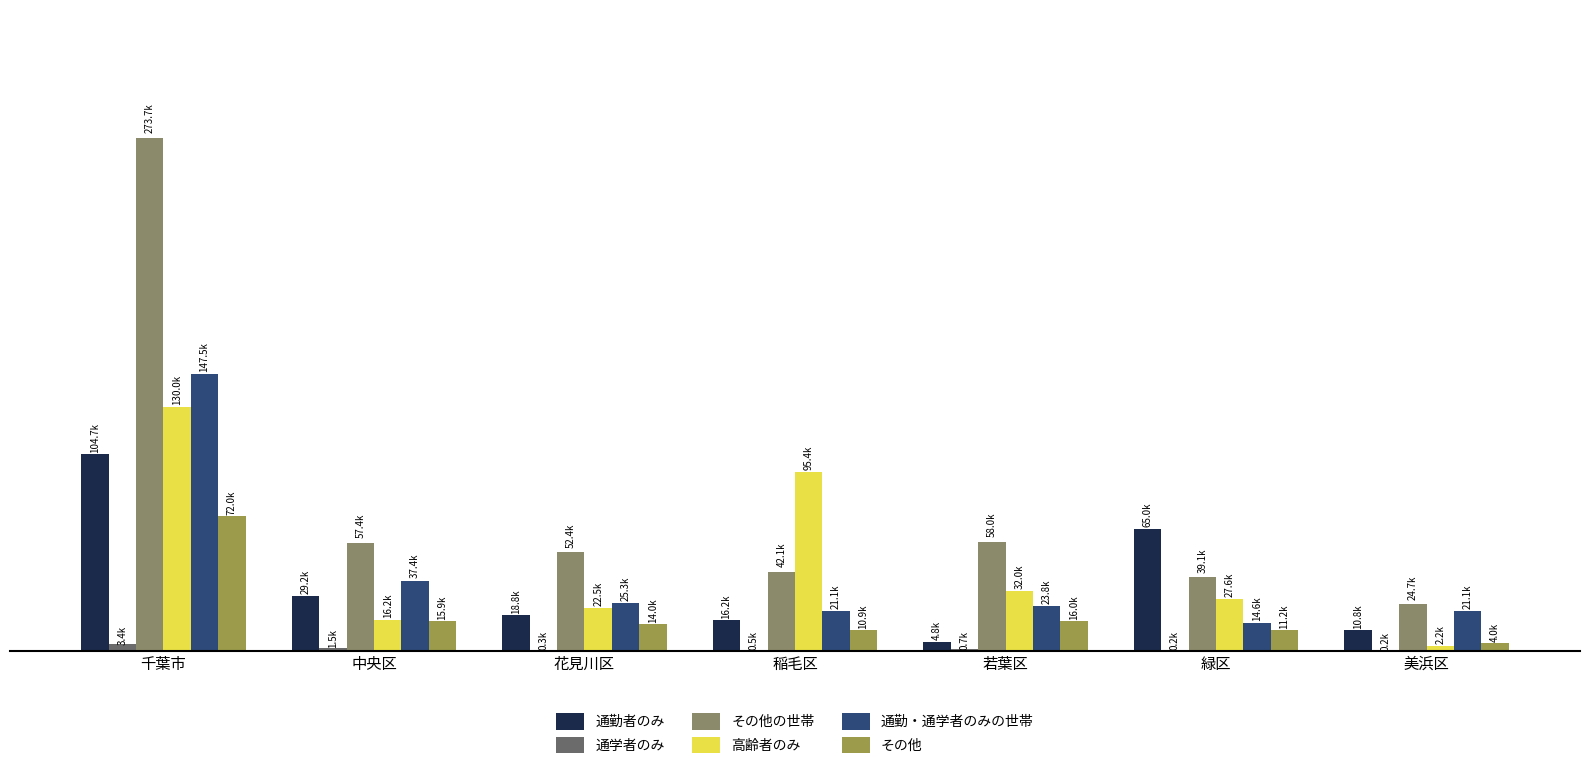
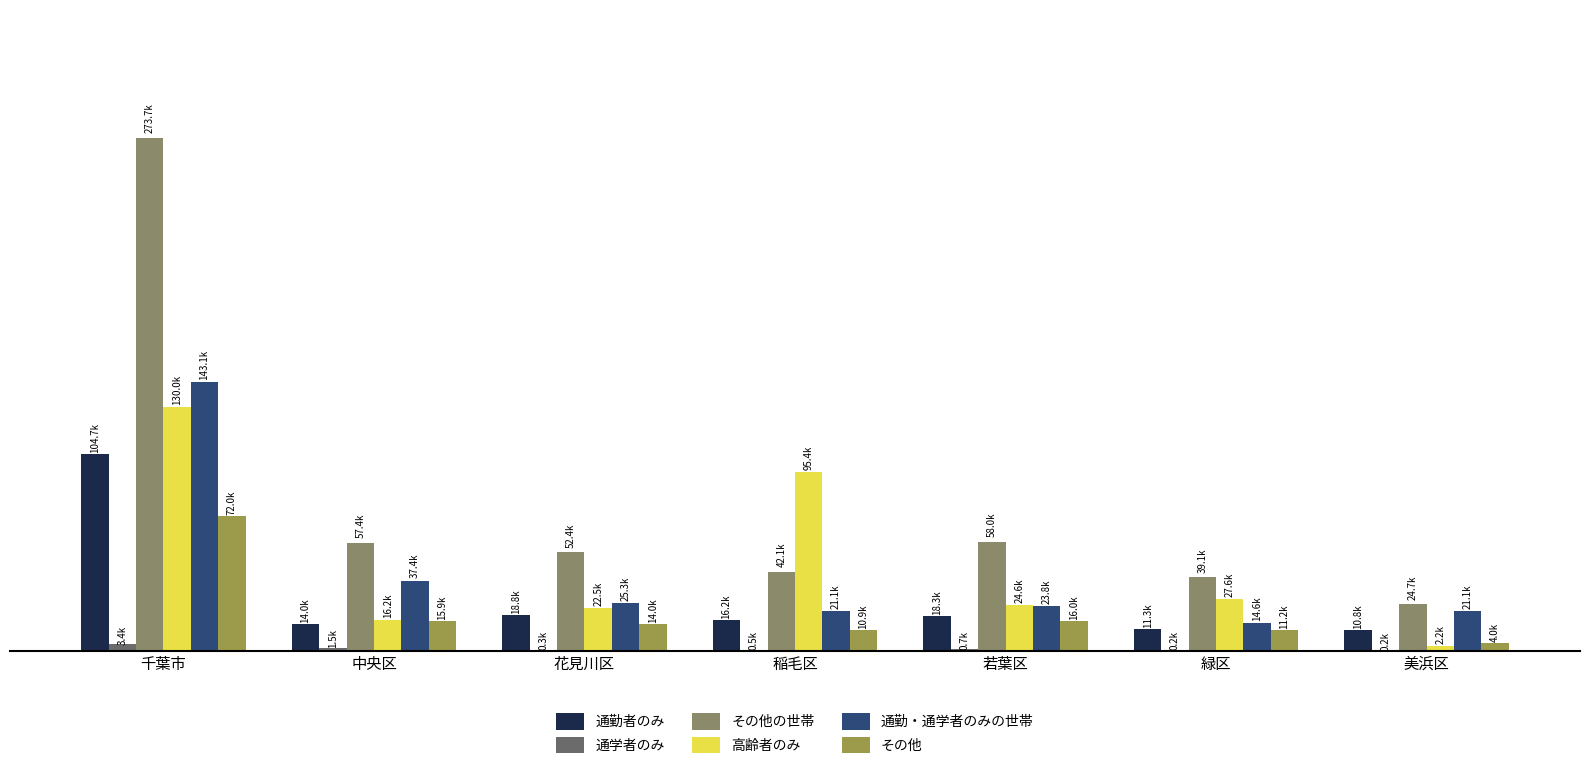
  {
    "通勤者のみ": {
      "千葉市": "104.7k",
-     "中央区": "29.2k",
+     "中央区": "14.0k",
      "花見川区": "18.8k",
      "稲毛区": "16.2k",
-     "若葉区": "4.8k",
-     "緑区": "65.0k",
+     "若葉区": "18.3k",
+     "緑区": "11.3k",
      "美浜区": "10.8k"
    },
    "高齢者のみ": {
      "千葉市": "130.0k",
      "中央区": "16.2k",
      "花見川区": "22.5k",
      "稲毛区": "95.4k",
-     "若葉区": "32.0k",
+     "若葉区": "24.6k",
      "緑区": "27.6k",
      "美浜区": "2.2k"
    },
    "通勤・通学者のみの世帯": {
-     "千葉市": "147.5k",
+     "千葉市": "143.1k",
      "中央区": "37.4k",
      "花見川区": "25.3k",
      "稲毛区": "21.1k",
      "若葉区": "23.8k",
      "緑区": "14.6k",
      "美浜区": "21.1k"
    }
  }
